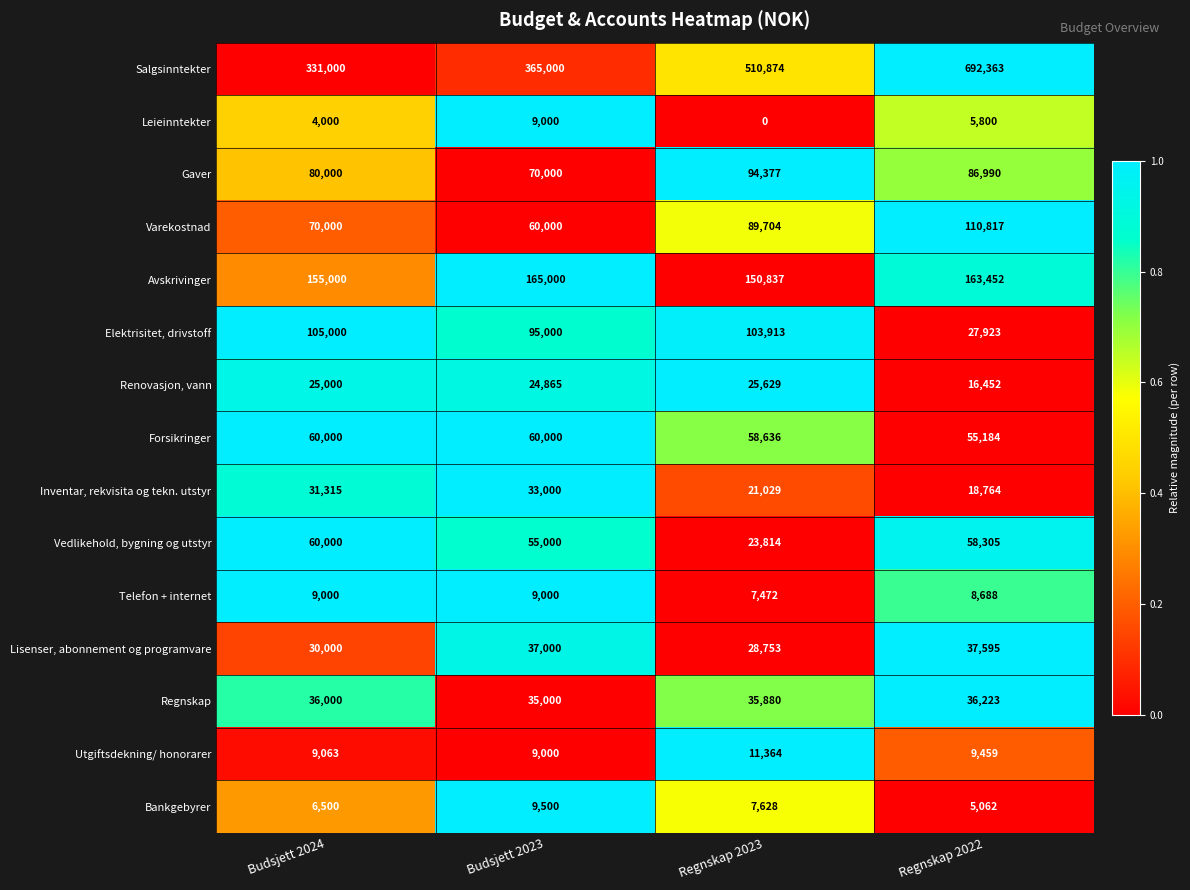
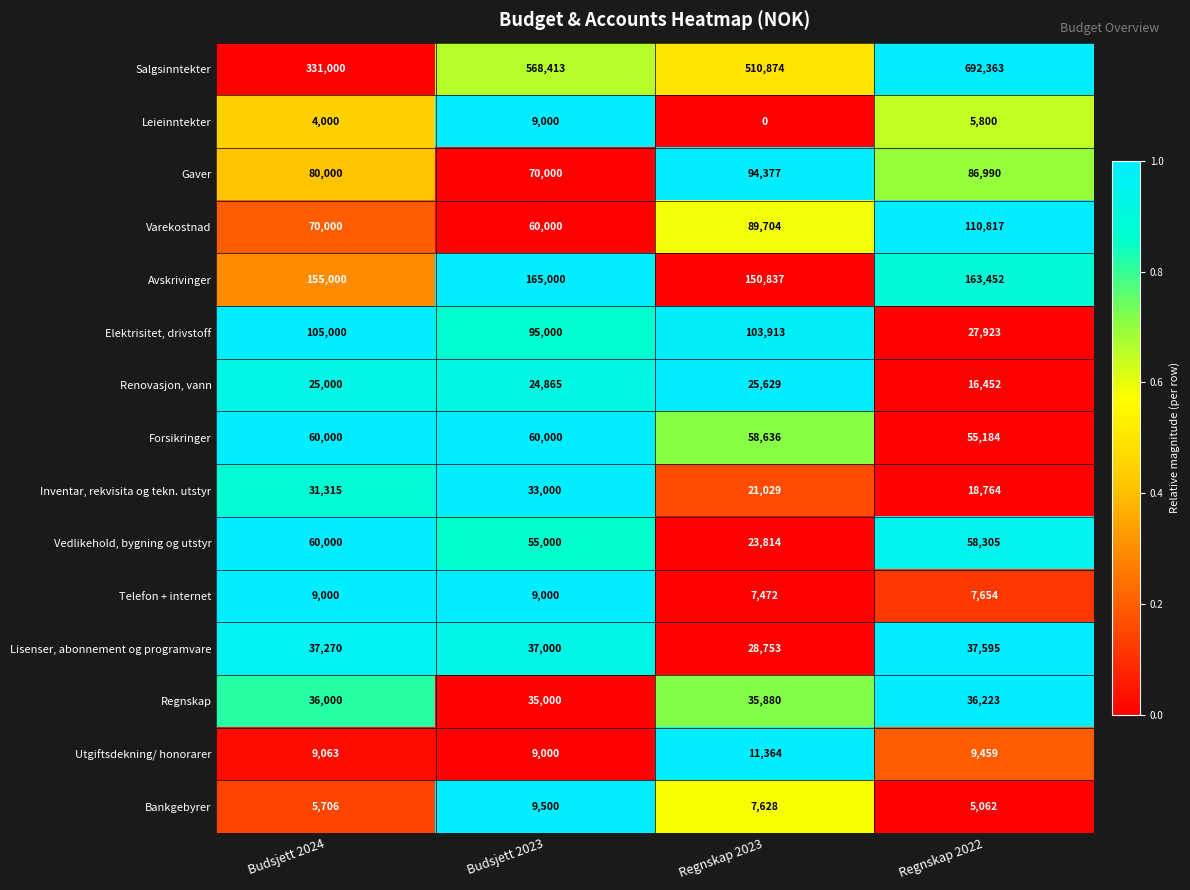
  {
    "Salgsinntekter": {
      "Budsjett 2024": "331,000",
-     "Budsjett 2023": "365,000",
+     "Budsjett 2023": "568,413",
      "Regnskap 2023": "510,874",
      "Regnskap 2022": "692,363"
    },
    "Leieinntekter": {
      "Budsjett 2024": "4,000",
      "Budsjett 2023": "9,000",
      "Regnskap 2023": "0",
      "Regnskap 2022": "5,800"
    },
    "Gaver": {
      "Budsjett 2024": "80,000",
      "Budsjett 2023": "70,000",
      "Regnskap 2023": "94,377",
      "Regnskap 2022": "86,990"
    },
    "Varekostnad": {
      "Budsjett 2024": "70,000",
      "Budsjett 2023": "60,000",
      "Regnskap 2023": "89,704",
      "Regnskap 2022": "110,817"
    },
    "Avskrivinger": {
      "Budsjett 2024": "155,000",
      "Budsjett 2023": "165,000",
      "Regnskap 2023": "150,837",
      "Regnskap 2022": "163,452"
    },
    "Elektrisitet, drivstoff": {
      "Budsjett 2024": "105,000",
      "Budsjett 2023": "95,000",
      "Regnskap 2023": "103,913",
      "Regnskap 2022": "27,923"
    },
    "Renovasjon, vann": {
      "Budsjett 2024": "25,000",
      "Budsjett 2023": "24,865",
      "Regnskap 2023": "25,629",
      "Regnskap 2022": "16,452"
    },
    "Forsikringer": {
      "Budsjett 2024": "60,000",
      "Budsjett 2023": "60,000",
      "Regnskap 2023": "58,636",
      "Regnskap 2022": "55,184"
    },
    "Inventar, rekvisita og tekn. utstyr": {
      "Budsjett 2024": "31,315",
      "Budsjett 2023": "33,000",
      "Regnskap 2023": "21,029",
      "Regnskap 2022": "18,764"
    },
    "Vedlikehold, bygning og utstyr": {
      "Budsjett 2024": "60,000",
      "Budsjett 2023": "55,000",
      "Regnskap 2023": "23,814",
      "Regnskap 2022": "58,305"
    },
    "Telefon + internet": {
      "Budsjett 2024": "9,000",
      "Budsjett 2023": "9,000",
      "Regnskap 2023": "7,472",
-     "Regnskap 2022": "8,688"
+     "Regnskap 2022": "7,654"
    },
    "Lisenser, abonnement og programvare": {
-     "Budsjett 2024": "30,000",
+     "Budsjett 2024": "37,270",
      "Budsjett 2023": "37,000",
      "Regnskap 2023": "28,753",
      "Regnskap 2022": "37,595"
    },
    "Regnskap": {
      "Budsjett 2024": "36,000",
      "Budsjett 2023": "35,000",
      "Regnskap 2023": "35,880",
      "Regnskap 2022": "36,223"
    },
    "Utgiftsdekning/ honorarer": {
      "Budsjett 2024": "9,063",
      "Budsjett 2023": "9,000",
      "Regnskap 2023": "11,364",
      "Regnskap 2022": "9,459"
    },
    "Bankgebyrer": {
-     "Budsjett 2024": "6,500",
+     "Budsjett 2024": "5,706",
      "Budsjett 2023": "9,500",
      "Regnskap 2023": "7,628",
      "Regnskap 2022": "5,062"
    }
  }
